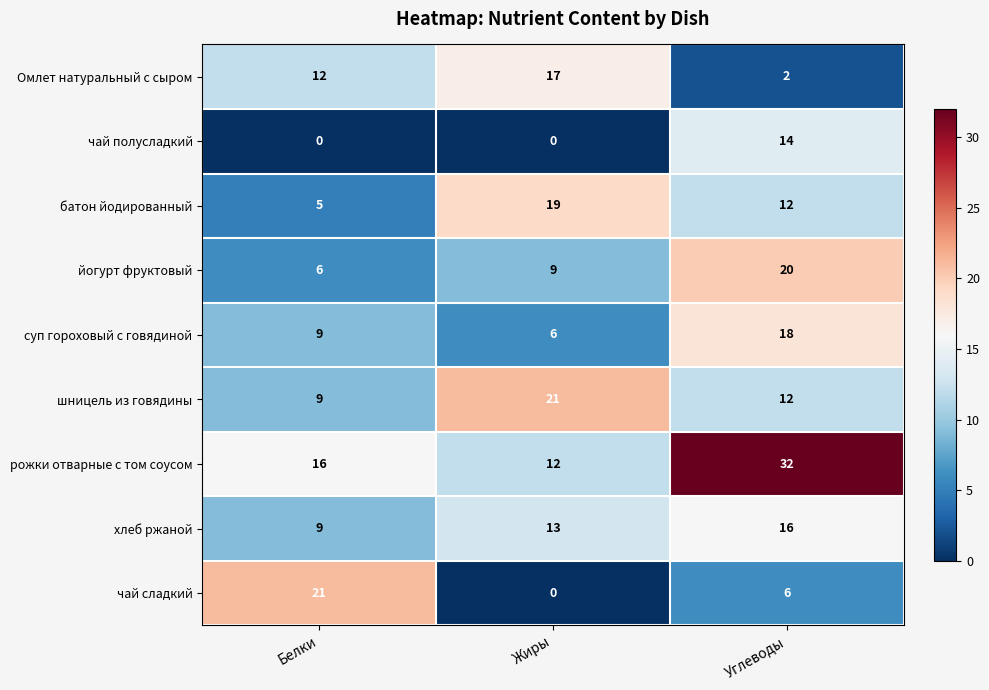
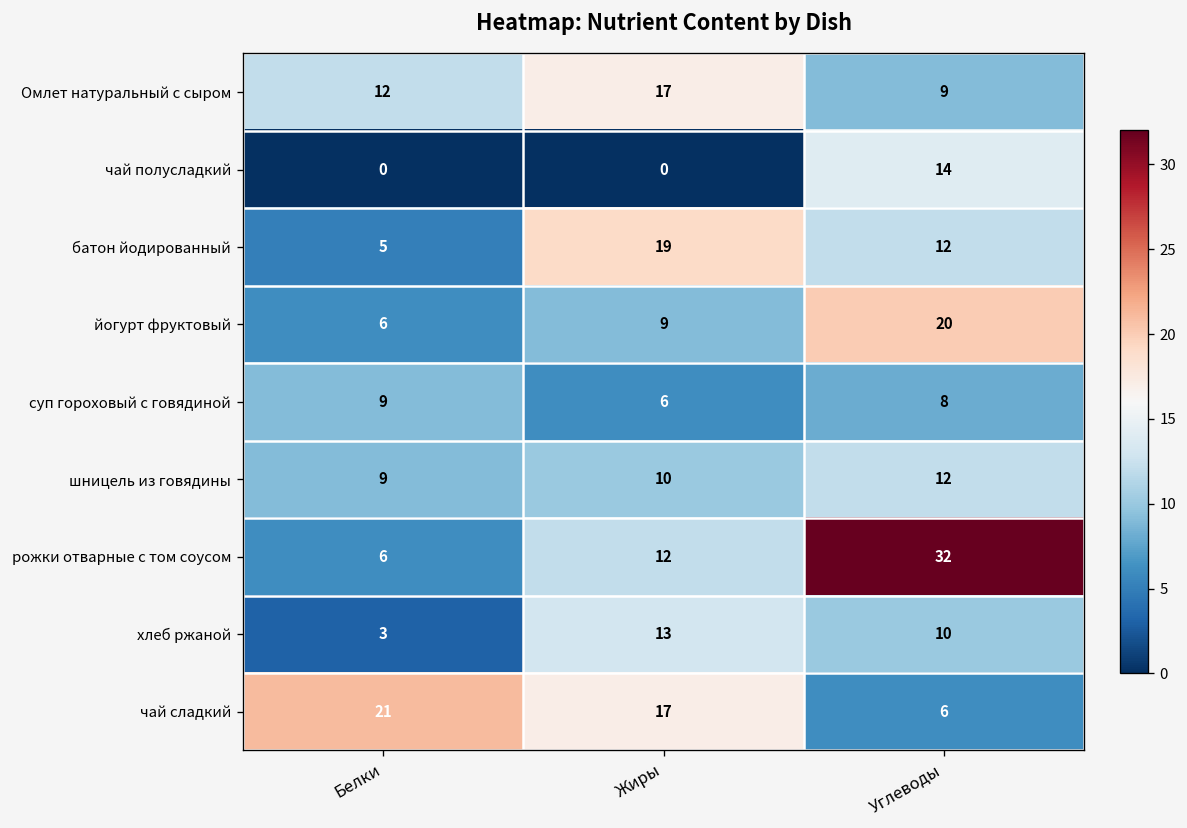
  {
    "Омлет натуральный с сыром": {
      "Белки": 12,
      "Жиры": 17,
-     "Углеводы": 2
+     "Углеводы": 9
    },
    "чай полусладкий": {
      "Белки": 0,
      "Жиры": 0,
      "Углеводы": 14
    },
    "батон йодированный": {
      "Белки": 5,
      "Жиры": 19,
      "Углеводы": 12
    },
    "йогурт фруктовый": {
      "Белки": 6,
      "Жиры": 9,
      "Углеводы": 20
    },
    "суп гороховый с говядиной": {
      "Белки": 9,
      "Жиры": 6,
-     "Углеводы": 18
+     "Углеводы": 8
    },
    "шницель из говядины": {
      "Белки": 9,
-     "Жиры": 21,
+     "Жиры": 10,
      "Углеводы": 12
    },
    "рожки отварные с том соусом": {
-     "Белки": 16,
+     "Белки": 6,
      "Жиры": 12,
      "Углеводы": 32
    },
    "хлеб ржаной": {
-     "Белки": 9,
+     "Белки": 3,
      "Жиры": 13,
-     "Углеводы": 16
+     "Углеводы": 10
    },
    "чай сладкий": {
      "Белки": 21,
-     "Жиры": 0,
+     "Жиры": 17,
      "Углеводы": 6
    }
  }
